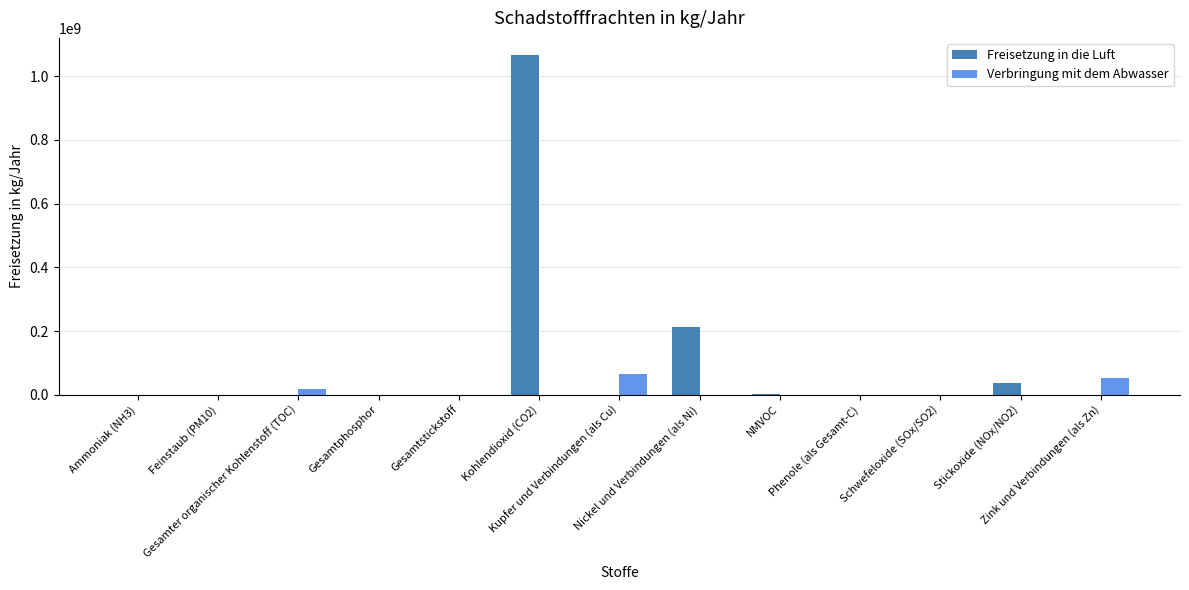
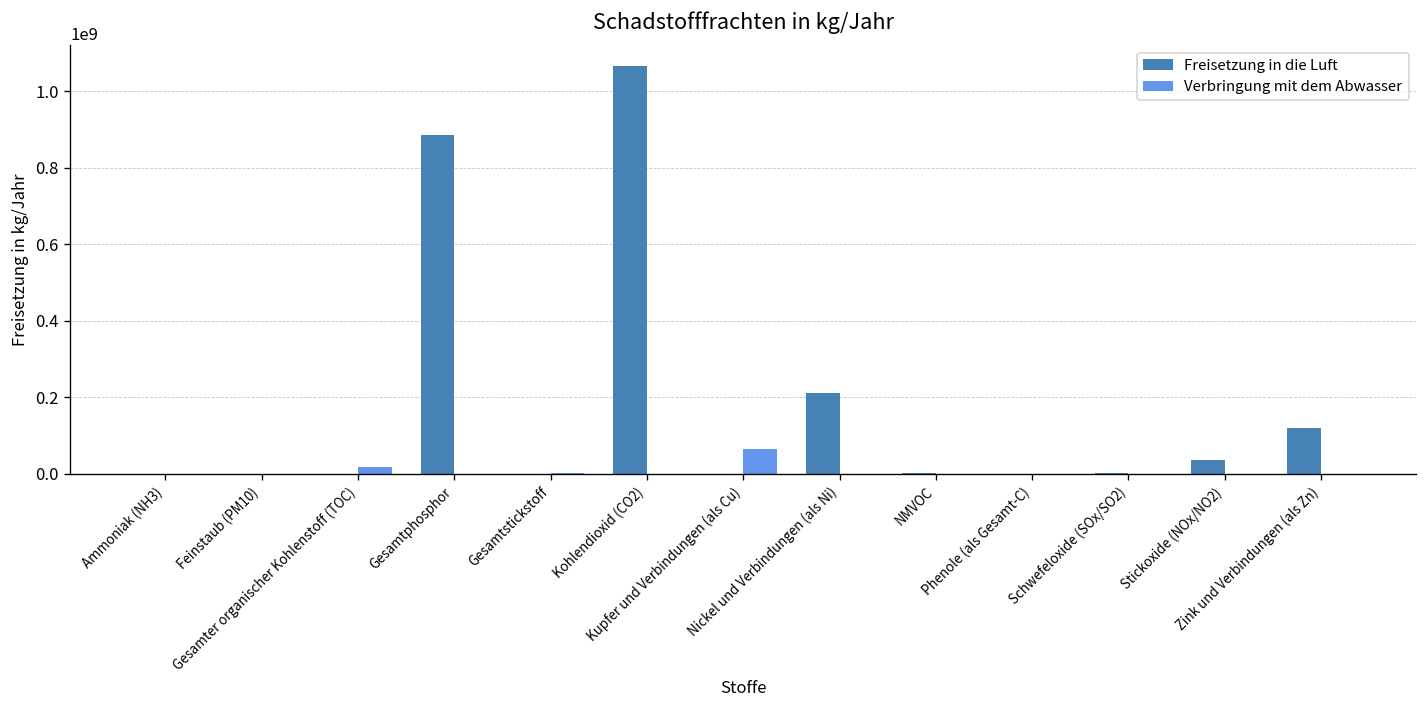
  {
    "Freisetzung in die Luft": {
      "Gesamter organischer Kohlenstoff (TOC)": 0,
-     "Gesamtphosphor": 0,
+     "Gesamtphosphor": 890000000,
      "Gesamtstickstoff": 0,
      "Kohlendioxid (CO2)": 1070000000,
      "Kupfer und Verbindungen (als Cu)": 0,
      "Nickel und Verbindungen (als Ni)": 210000000,
      "Phenole (als Gesamt-C)": 0,
      "Stickoxide (NOx/NO2)": 40000000,
-     "Zink und Verbindungen (als Zn)": 0
+     "Zink und Verbindungen (als Zn)": 120000000
    },
    "Verbringung mit dem Abwasser": {
      "Ammoniak (NH3)": 0,
      "Feinstaub (PM10)": 0,
      "Gesamter organischer Kohlenstoff (TOC)": 20000000,
      "Kohlendioxid (CO2)": 0,
      "Kupfer und Verbindungen (als Cu)": 70000000,
      "NMVOC": 0,
      "Schwefeloxide (SOx/SO2)": 0,
      "Stickoxide (NOx/NO2)": 0,
-     "Zink und Verbindungen (als Zn)": 50000000
+     "Zink und Verbindungen (als Zn)": 0
    }
  }
